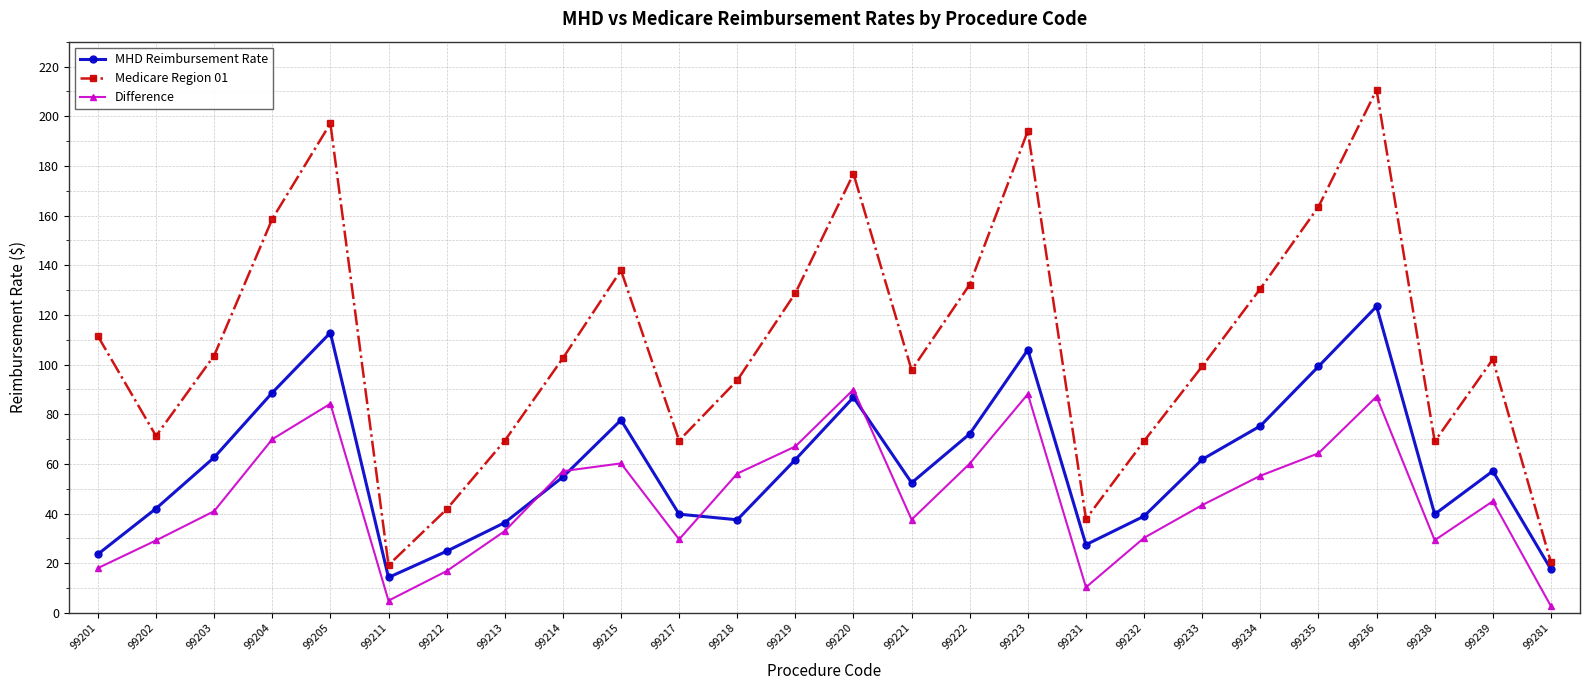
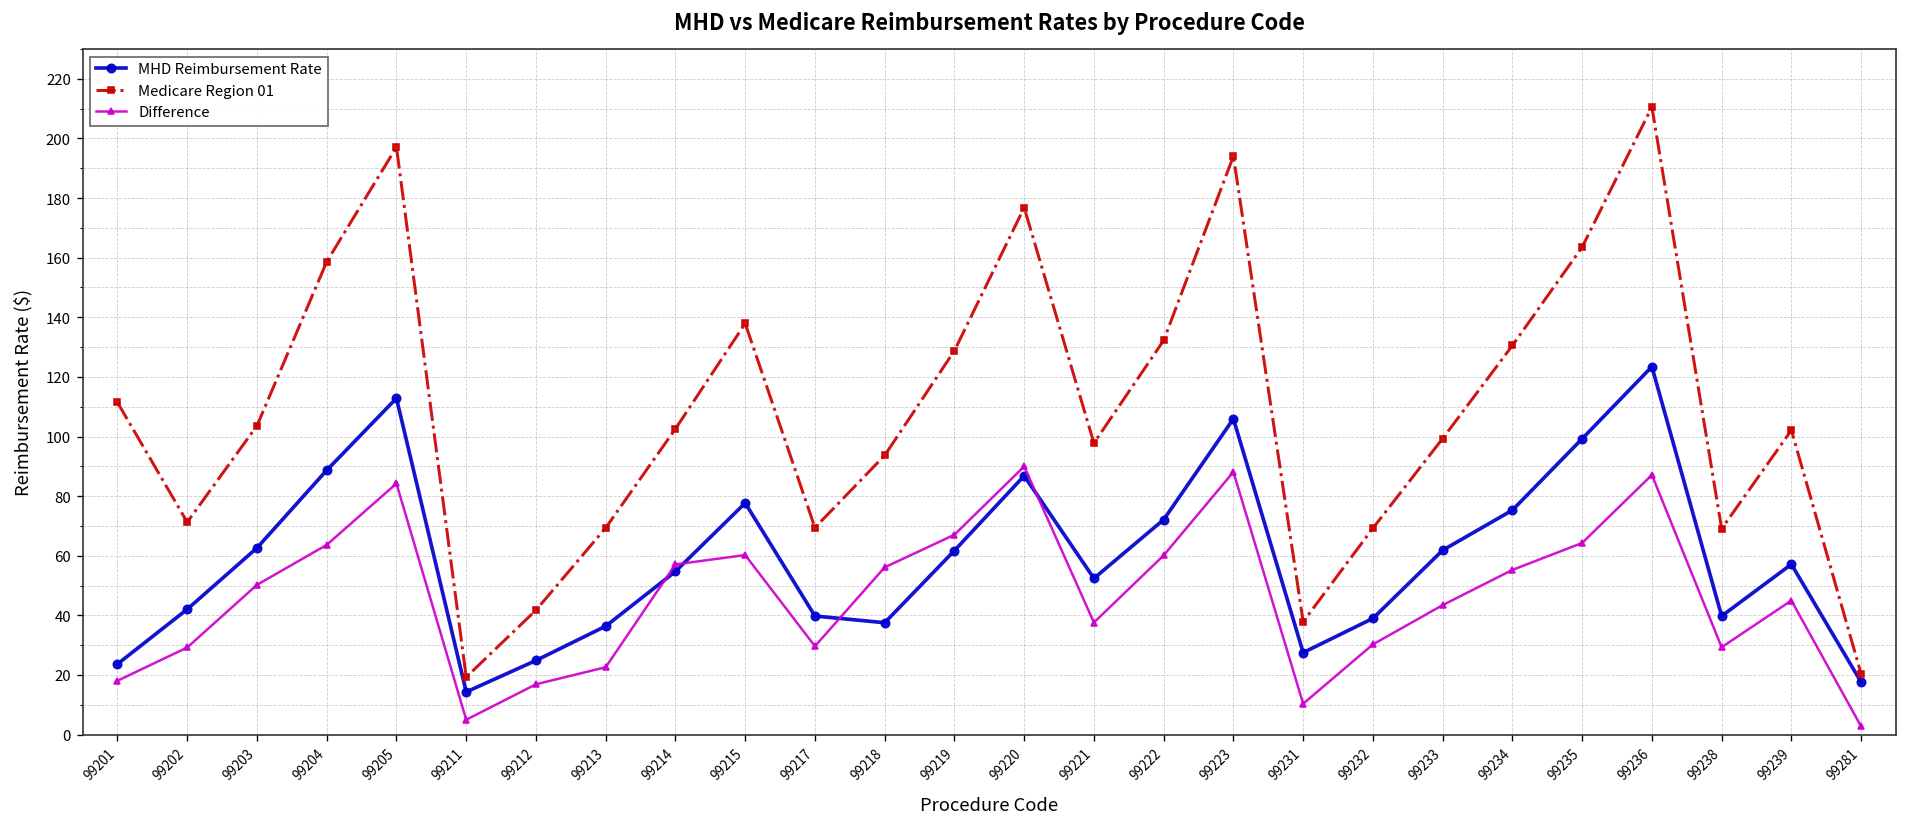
  {
    "MHD Reimbursement Rate": {
      "99201": 24,
      "99202": 42,
      "99203": 63,
      "99204": 89,
      "99205": 113,
      "99211": 14,
      "99212": 25,
      "99213": 36,
      "99214": 55,
      "99215": 78,
      "99217": 40,
      "99218": 38,
      "99219": 62,
      "99220": 87,
      "99221": 52,
      "99222": 72,
      "99223": 106,
      "99231": 28,
      "99232": 39,
      "99233": 62,
      "99234": 75,
      "99235": 99,
      "99236": 123,
      "99238": 40,
      "99239": 57,
      "99281": 18
    },
    "Medicare Region 01": {
      "99201": 111,
      "99202": 71,
      "99203": 104,
      "99204": 159,
      "99205": 197,
      "99211": 19,
      "99212": 42,
      "99213": 69,
      "99214": 103,
      "99215": 138,
      "99217": 69,
      "99218": 94,
      "99219": 129,
      "99220": 177,
      "99221": 98,
      "99222": 132,
      "99223": 194,
      "99231": 38,
      "99232": 69,
      "99233": 99,
      "99234": 131,
      "99235": 164,
      "99236": 211,
      "99238": 69,
      "99239": 102,
      "99281": 20
    },
    "Difference": {
      "99201": 18,
      "99202": 29,
-     "99203": 41,
-     "99204": 70,
+     "99203": 50,
+     "99204": 64,
      "99205": 84,
      "99211": 5,
      "99212": 17,
-     "99213": 33,
+     "99213": 23,
      "99214": 57,
      "99215": 60,
      "99217": 30,
      "99218": 56,
      "99219": 67,
      "99220": 90,
      "99221": 38,
      "99222": 60,
      "99223": 88,
      "99231": 10,
      "99232": 30,
      "99233": 43,
      "99234": 55,
      "99235": 64,
      "99236": 87,
      "99238": 29,
      "99239": 45,
      "99281": 3
    }
  }
